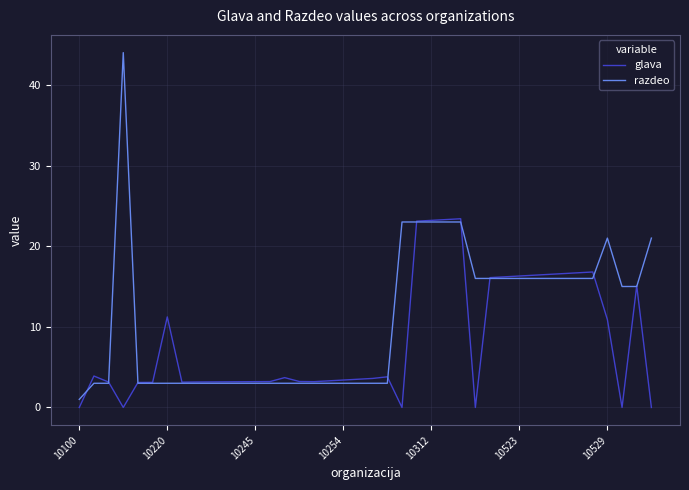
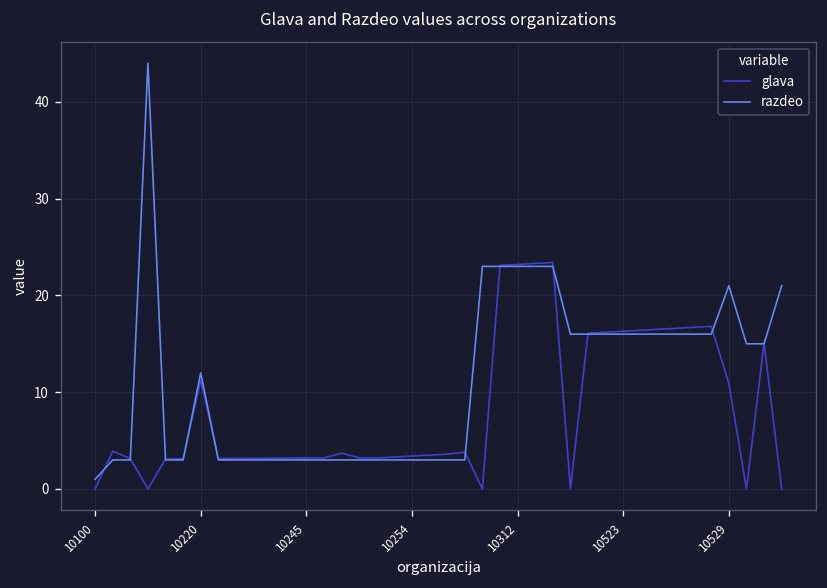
  {
    "glava": {
      "10100": 0,
      "10220": 11,
      "10254": 3,
      "10529": 11
    },
    "razdeo": {
      "10100": 1,
-     "10220": 3,
+     "10220": 12,
      "10254": 3,
      "10529": 21
    }
  }
